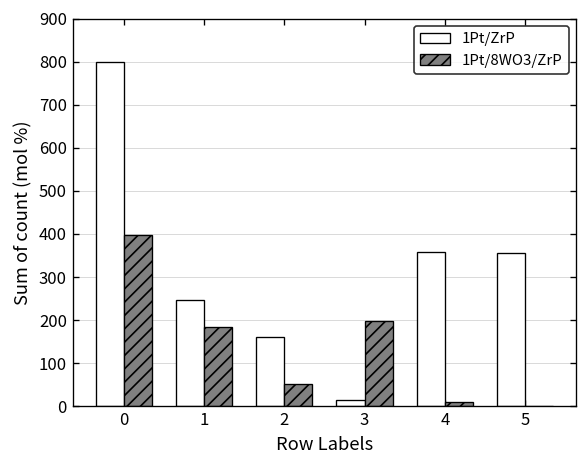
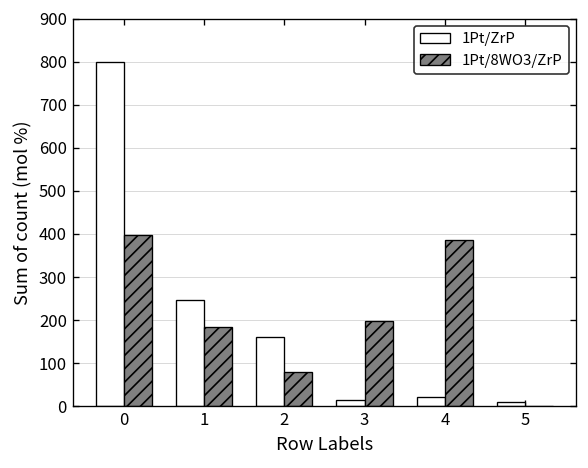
  {
    "1Pt/ZrP": {
      "0": 800,
      "1": 250,
      "2": 160,
      "3": 10,
-     "4": 360,
-     "5": 360
+     "4": 20,
+     "5": 10
    },
    "1Pt/8WO3/ZrP": {
      "0": 400,
      "1": 180,
-     "2": 50,
+     "2": 80,
      "3": 200,
-     "4": 10
+     "4": 390
    }
  }
